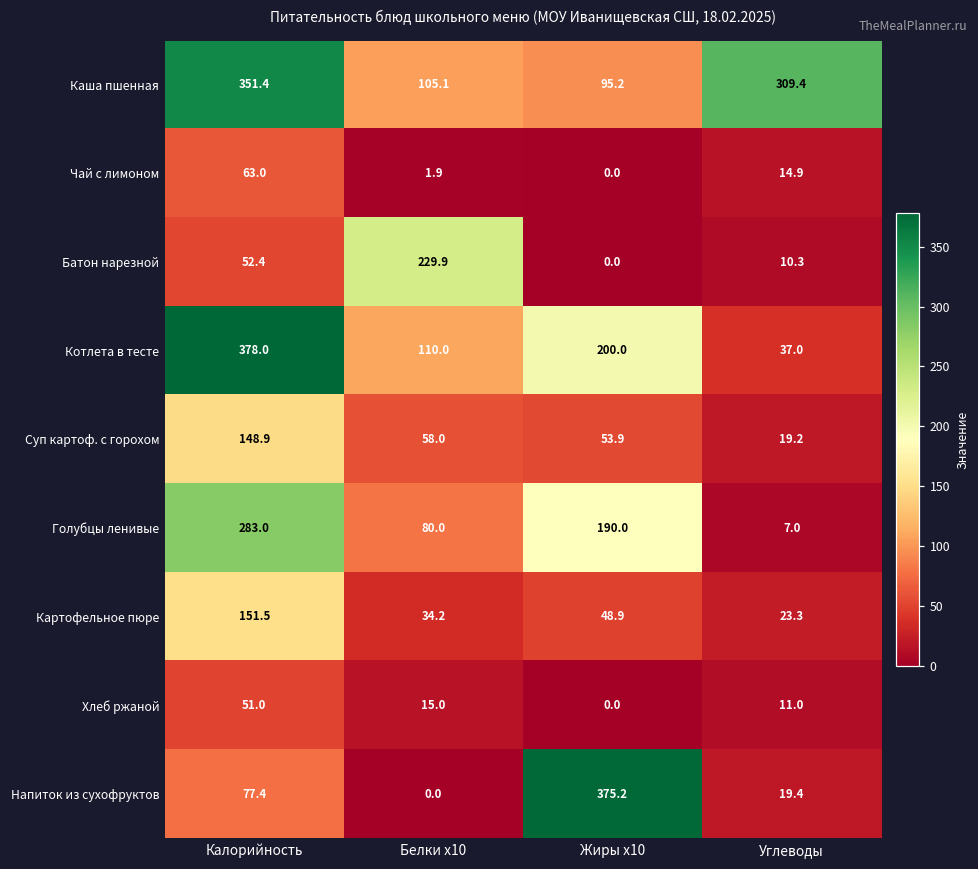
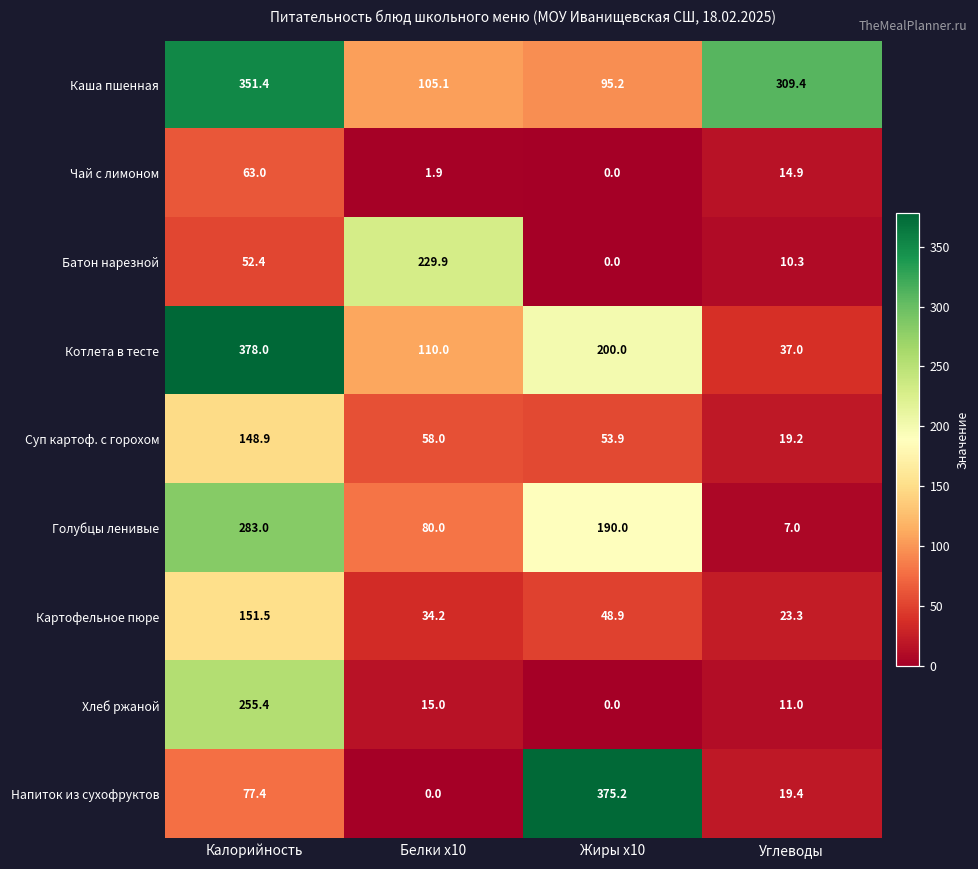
  {
    "Каша пшенная": {
      "Калорийность": 351.4,
      "Белки x10": 105.1,
      "Жиры x10": 95.2,
      "Углеводы": 309.4
    },
    "Чай с лимоном": {
      "Калорийность": 63.0,
      "Белки x10": 1.9,
      "Жиры x10": 0.0,
      "Углеводы": 14.9
    },
    "Батон нарезной": {
      "Калорийность": 52.4,
      "Белки x10": 229.9,
      "Жиры x10": 0.0,
      "Углеводы": 10.3
    },
    "Котлета в тесте": {
      "Калорийность": 378.0,
      "Белки x10": 110.0,
      "Жиры x10": 200.0,
      "Углеводы": 37.0
    },
    "Суп картоф. с горохом": {
      "Калорийность": 148.9,
      "Белки x10": 58.0,
      "Жиры x10": 53.9,
      "Углеводы": 19.2
    },
    "Голубцы ленивые": {
      "Калорийность": 283.0,
      "Белки x10": 80.0,
      "Жиры x10": 190.0,
      "Углеводы": 7.0
    },
    "Картофельное пюре": {
      "Калорийность": 151.5,
      "Белки x10": 34.2,
      "Жиры x10": 48.9,
      "Углеводы": 23.3
    },
    "Хлеб ржаной": {
-     "Калорийность": 51.0,
+     "Калорийность": 255.4,
      "Белки x10": 15.0,
      "Жиры x10": 0.0,
      "Углеводы": 11.0
    },
    "Напиток из сухофруктов": {
      "Калорийность": 77.4,
      "Белки x10": 0.0,
      "Жиры x10": 375.2,
      "Углеводы": 19.4
    }
  }
